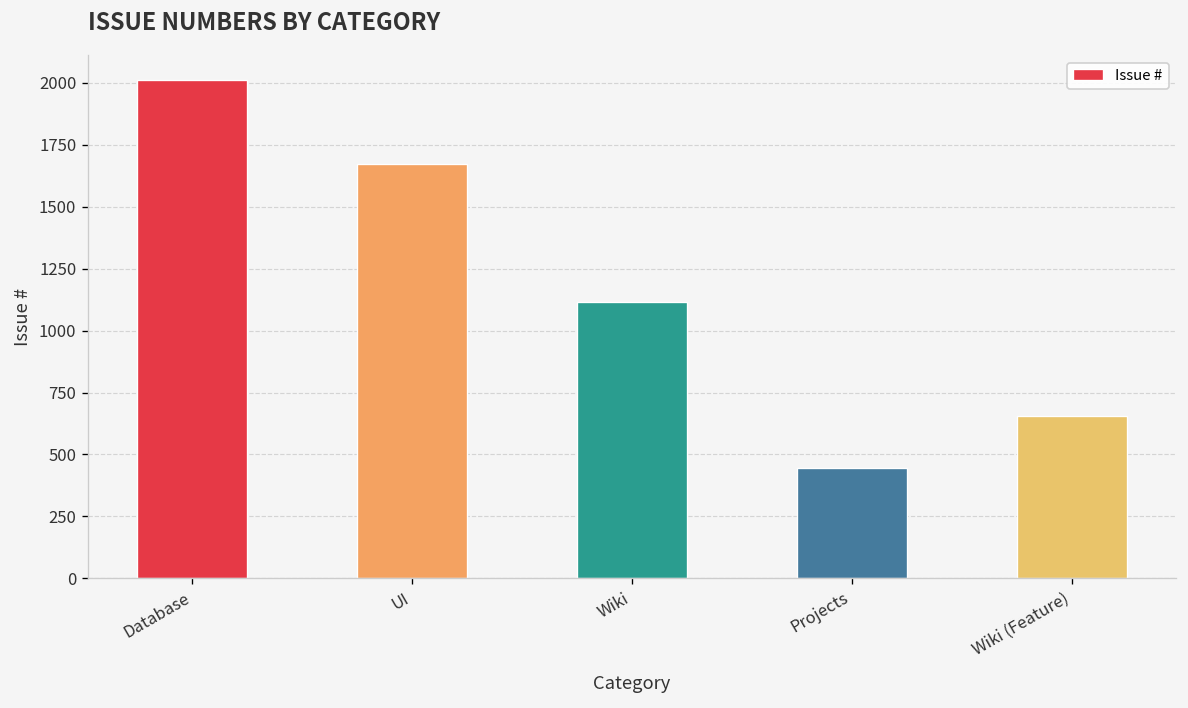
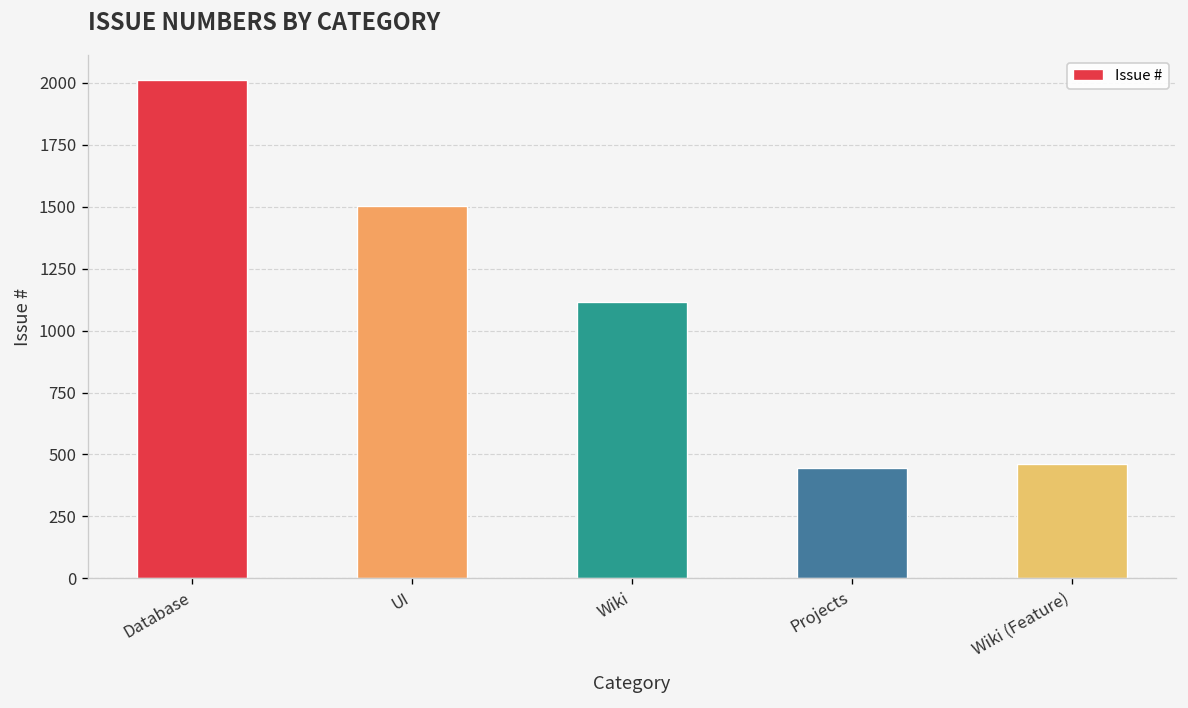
  {
    "Database": 2010,
-   "UI": 1670,
+   "UI": 1500,
    "Wiki": 1120,
    "Projects": 450,
-   "Wiki (Feature)": 660
+   "Wiki (Feature)": 460
  }
